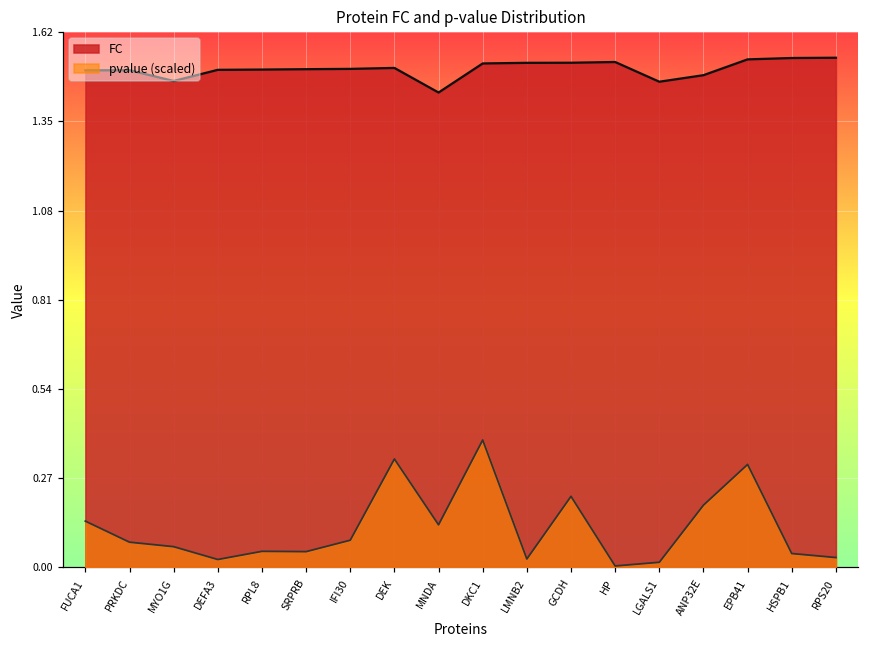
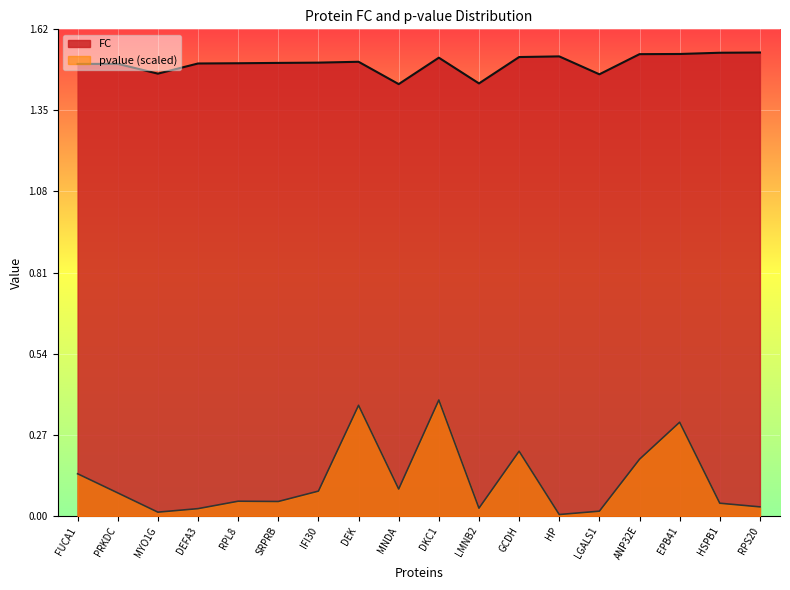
  {
    "FC": {
      "MYO1G": 1.47,
      "DEFA3": 1.50,
      "RPL8": 1.50,
      "SRPRB": 1.50,
      "IFI30": 1.51,
      "DEK": 1.51,
      "MNDA": 1.43,
      "DKC1": 1.52,
-     "LMNB2": 1.52,
+     "LMNB2": 1.44,
      "GCDH": 1.52,
      "HP": 1.53,
      "LGALS1": 1.47,
-     "ANP32E": 1.49,
+     "ANP32E": 1.53,
      "EPB41": 1.53,
      "HSPB1": 1.54,
      "RPS20": 1.54
    },
    "pvalue (scaled)": {
      "FUCA1": 0.14,
      "PRKDC": 0.08,
-     "MYO1G": 0.06,
+     "MYO1G": 0.01,
      "DEFA3": 0.02,
      "RPL8": 0.05,
      "SRPRB": 0.05,
      "IFI30": 0.08,
-     "DEK": 0.33,
-     "MNDA": 0.13,
+     "DEK": 0.37,
+     "MNDA": 0.09,
      "DKC1": 0.38,
      "LMNB2": 0.03,
      "GCDH": 0.21,
      "HP": 0.00,
      "LGALS1": 0.02,
      "ANP32E": 0.19,
      "EPB41": 0.31,
      "HSPB1": 0.04,
      "RPS20": 0.03
    }
  }
